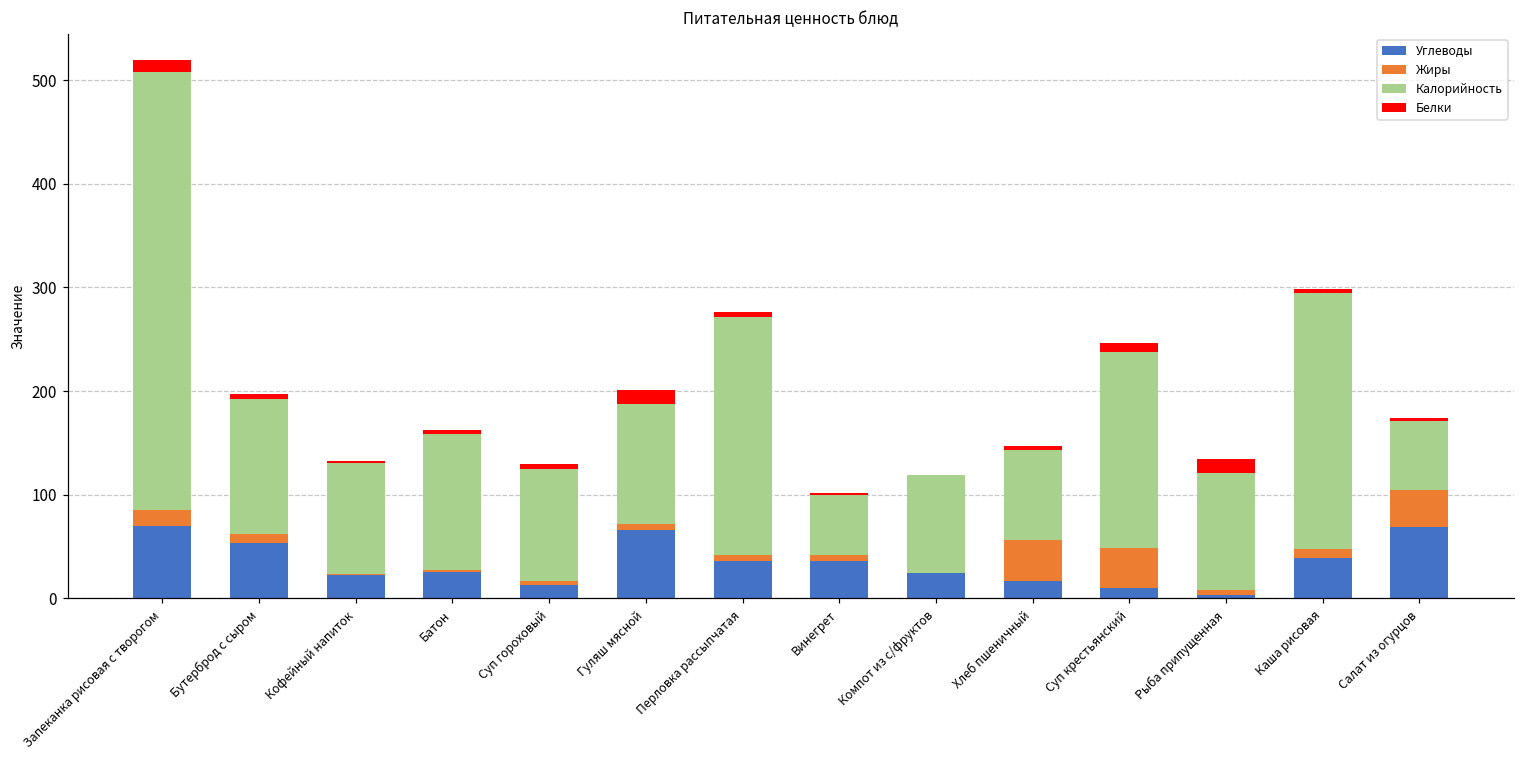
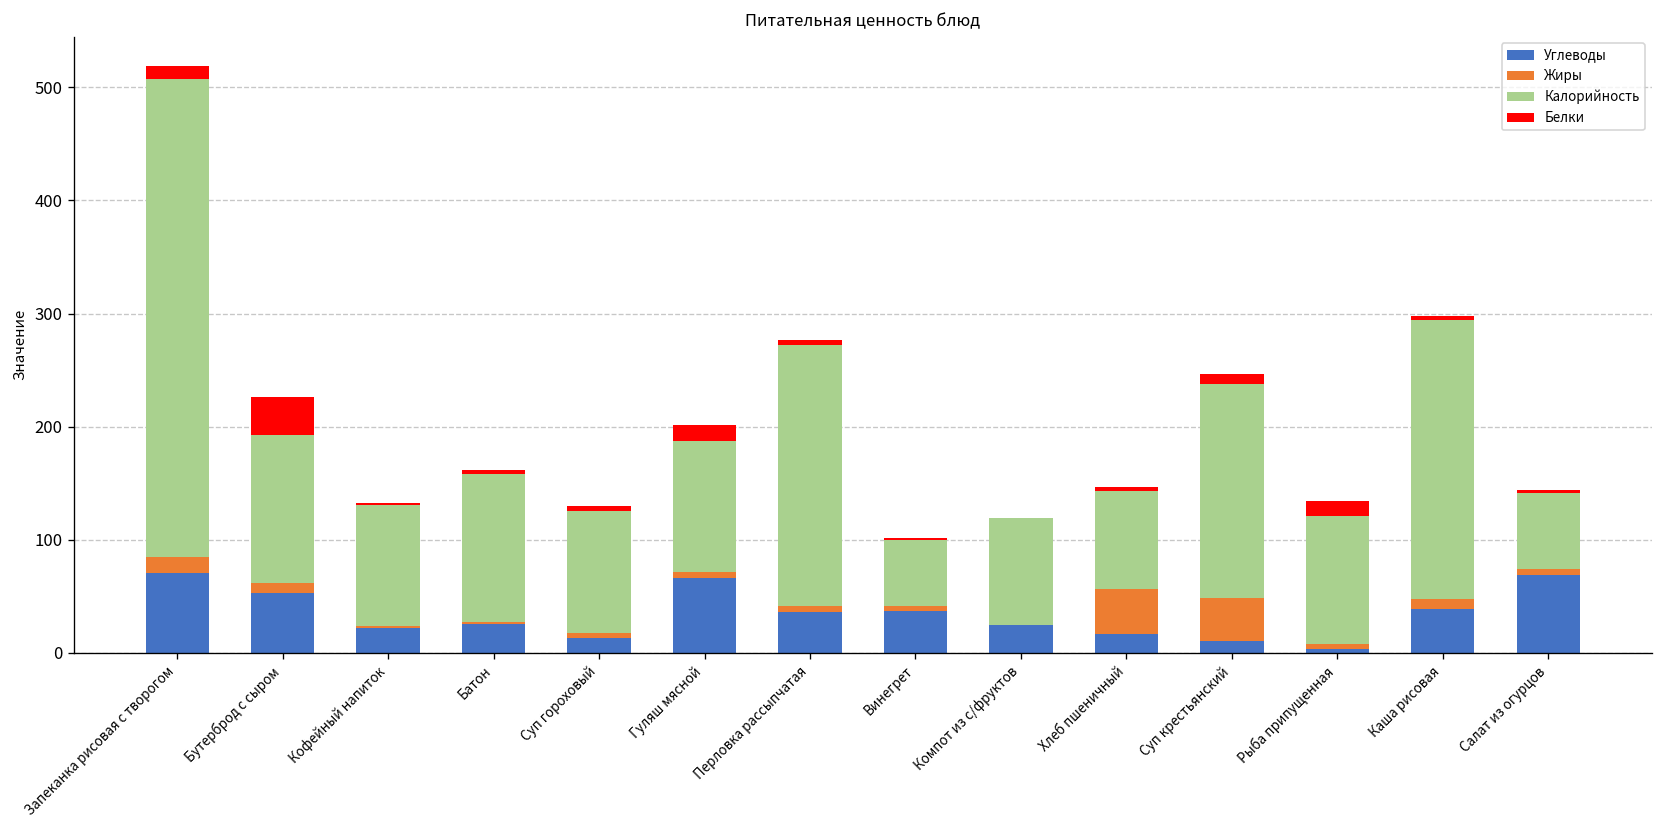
  {
    "Углеводы": {
      "Запеканка рисовая с творогом": 70,
      "Бутерброд с сыром": 50,
      "Кофейный напиток": 20,
      "Батон": 30,
      "Суп гороховый": 10,
      "Гуляш мясной": 70,
      "Перловка рассыпчатая": 40,
      "Винегрет": 40,
      "Компот из с/фруктов": 20,
      "Хлеб пшеничный": 20,
      "Суп крестьянский": 10,
      "Рыба припущенная": 0,
      "Каша рисовая": 40,
      "Салат из огурцов": 70
    },
    "Жиры": {
      "Запеканка рисовая с творогом": 10,
      "Бутерброд с сыром": 10,
      "Суп гороховый": 0,
      "Гуляш мясной": 10,
      "Перловка рассыпчатая": 10,
      "Винегрет": 0,
      "Компот из с/фруктов": 0,
      "Хлеб пшеничный": 40,
      "Суп крестьянский": 40,
      "Рыба припущенная": 10,
      "Каша рисовая": 10,
-     "Салат из огурцов": 40
+     "Салат из огурцов": 10
    },
    "Калорийность": {
      "Запеканка рисовая с творогом": 420,
      "Бутерброд с сыром": 130,
      "Кофейный напиток": 110,
      "Батон": 130,
      "Суп гороховый": 110,
      "Гуляш мясной": 120,
      "Перловка рассыпчатая": 230,
      "Винегрет": 60,
      "Компот из с/фруктов": 90,
      "Хлеб пшеничный": 90,
      "Суп крестьянский": 190,
      "Рыба припущенная": 110,
      "Каша рисовая": 250,
      "Салат из огурцов": 70
    },
    "Белки": {
      "Запеканка рисовая с творогом": 10,
-     "Бутерброд с сыром": 0,
+     "Бутерброд с сыром": 30,
      "Батон": 0,
      "Суп гороховый": 0,
      "Гуляш мясной": 10,
      "Перловка рассыпчатая": 0,
      "Хлеб пшеничный": 0,
      "Суп крестьянский": 10,
      "Рыба припущенная": 10,
      "Каша рисовая": 0,
      "Салат из огурцов": 0
    }
  }
